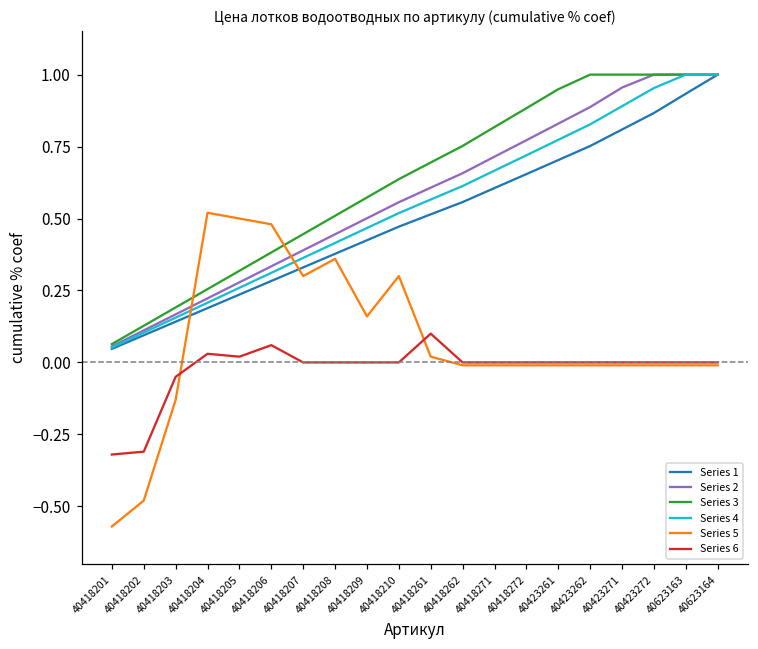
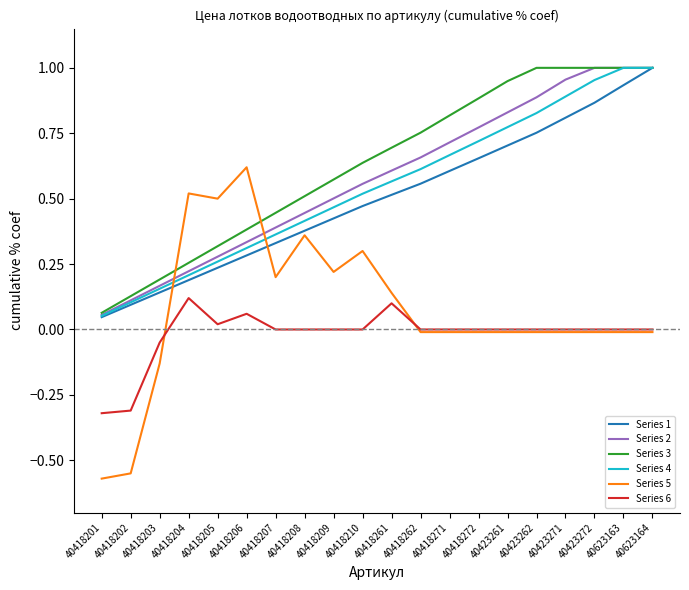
  {
    "Series 1": {
      "40418203": 0.14,
      "40418204": 0.19,
      "40418205": 0.24,
      "40418206": 0.28,
      "40418207": 0.33,
      "40418208": 0.38,
      "40418209": 0.42,
      "40418210": 0.47,
      "40418261": 0.51,
      "40418262": 0.56,
      "40418271": 0.61,
      "40418272": 0.65,
      "40423261": 0.70,
      "40423262": 0.75,
      "40423271": 0.81,
      "40423272": 0.87,
      "40623163": 0.93
    },
    "Series 2": {
      "40418203": 0.17,
      "40418204": 0.22,
      "40418205": 0.28,
      "40418206": 0.33,
      "40418207": 0.39,
      "40418208": 0.45,
      "40418209": 0.50,
      "40418210": 0.56,
      "40418261": 0.61,
      "40418262": 0.66,
      "40418271": 0.71,
      "40418272": 0.77,
      "40423261": 0.83,
      "40423262": 0.89,
      "40423271": 0.96
    },
    "Series 3": {
      "40418202": 0.13,
      "40418203": 0.19,
      "40418204": 0.25,
      "40418205": 0.32,
      "40418206": 0.38,
      "40418207": 0.45,
      "40418208": 0.51,
      "40418209": 0.57,
      "40418210": 0.64,
      "40418261": 0.69,
      "40418262": 0.75,
      "40418271": 0.82,
      "40418272": 0.88,
      "40423261": 0.95,
      "40423262": 1.00,
      "40423271": 1.00
    },
    "Series 4": {
      "40418203": 0.16,
      "40418204": 0.21,
      "40418205": 0.26,
      "40418206": 0.31,
      "40418207": 0.36,
      "40418208": 0.42,
      "40418209": 0.47,
      "40418210": 0.52,
      "40418261": 0.57,
      "40418262": 0.61,
      "40418271": 0.67,
      "40418272": 0.72,
      "40423261": 0.77,
      "40423262": 0.83,
      "40423271": 0.89,
      "40423272": 0.95
    },
    "Series 5": {
      "40418201": -0.57,
-     "40418202": -0.48,
+     "40418202": -0.55,
      "40418203": -0.13,
      "40418204": 0.52,
      "40418205": 0.50,
-     "40418206": 0.48,
-     "40418207": 0.3,
+     "40418206": 0.62,
+     "40418207": 0.2,
      "40418208": 0.36,
-     "40418209": 0.16,
+     "40418209": 0.22,
      "40418210": 0.30,
-     "40418261": 0.02,
+     "40418261": 0.14,
      "40418262": -0.01,
      "40418271": -0.01,
      "40418272": -0.01,
      "40423261": -0.01,
      "40423262": -0.01,
      "40423271": -0.01,
      "40423272": -0.01,
      "40623163": -0.01,
      "40623164": -0.01
    },
    "Series 6": {
      "40418201": -0.32,
      "40418202": -0.31,
      "40418203": -0.05,
-     "40418204": 0.03,
+     "40418204": 0.12,
      "40418205": 0.02,
      "40418206": 0.06,
      "40418207": 0.00,
      "40418208": 0.00,
      "40418209": 0.00,
      "40418210": 0.00,
      "40418261": 0.10,
      "40418262": 0.00,
      "40418271": 0.00,
      "40418272": 0.00,
      "40423261": 0.00,
      "40423262": 0.00,
      "40423271": 0.00,
      "40423272": 0.00,
      "40623163": 0.00,
      "40623164": 0.00
    }
  }
